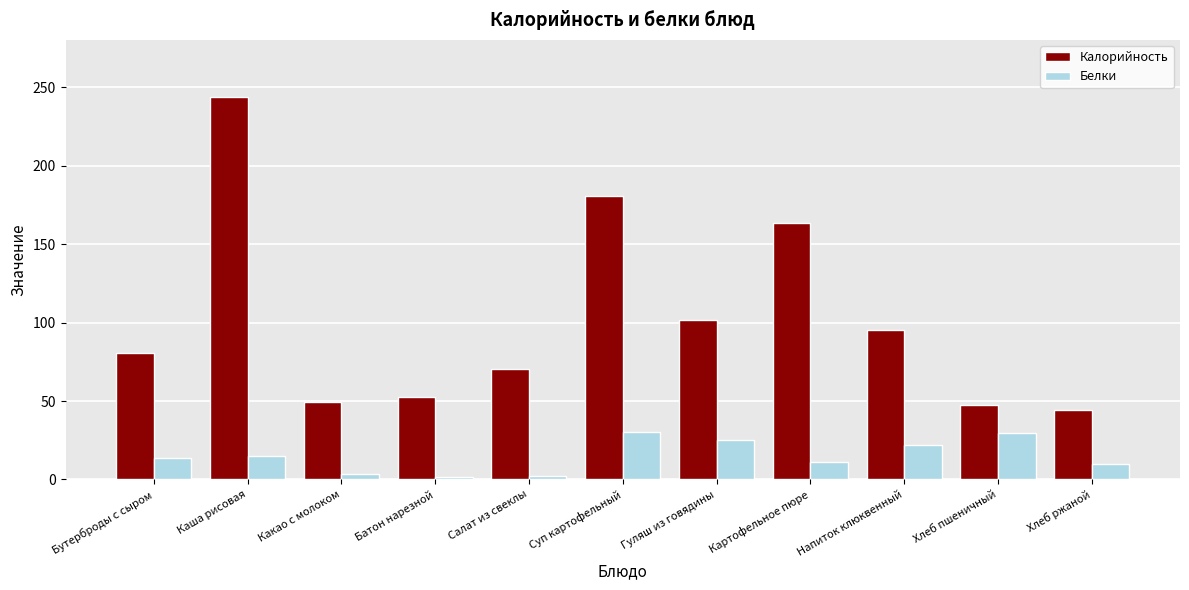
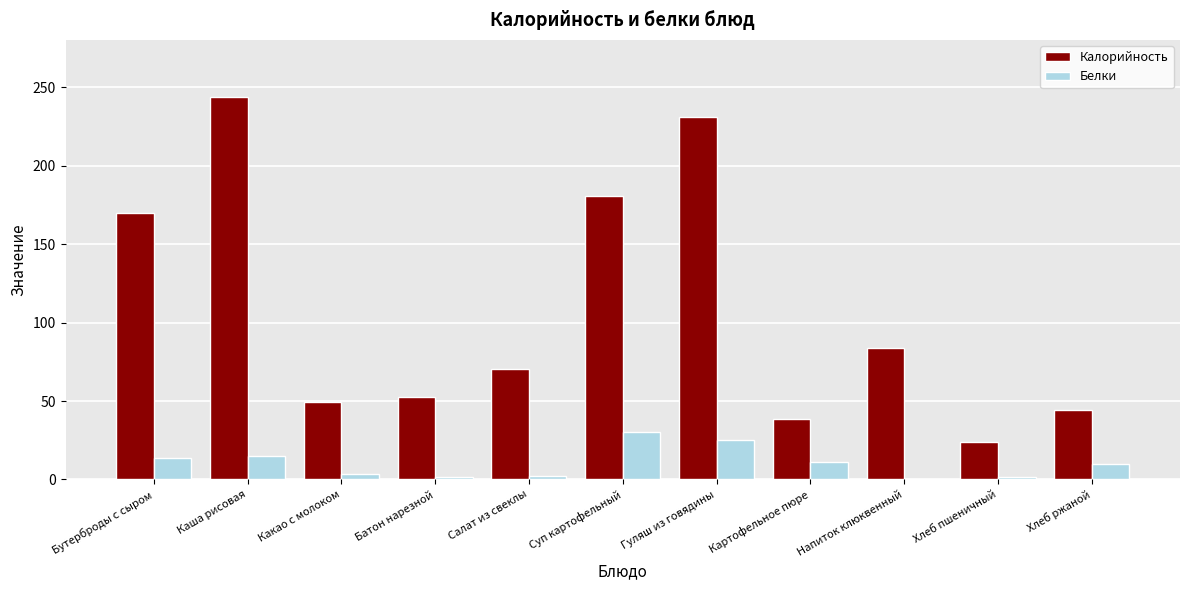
  {
    "Калорийность": {
-     "Бутерброды с сыром": 81,
+     "Бутерброды с сыром": 170,
      "Каша рисовая": 244,
      "Какао с молоком": 49,
      "Батон нарезной": 52,
      "Салат из свеклы": 70,
      "Суп картофельный": 181,
-     "Гуляш из говядины": 102,
-     "Картофельное пюре": 163,
-     "Напиток клюквенный": 95,
-     "Хлеб пшеничный": 47,
+     "Гуляш из говядины": 231,
+     "Картофельное пюре": 38,
+     "Напиток клюквенный": 84,
+     "Хлеб пшеничный": 24,
      "Хлеб ржаной": 44
    },
    "Белки": {
      "Бутерброды с сыром": 13,
      "Каша рисовая": 15,
      "Какао с молоком": 3,
      "Салат из свеклы": 2,
      "Суп картофельный": 31,
      "Гуляш из говядины": 25,
      "Картофельное пюре": 11,
-     "Напиток клюквенный": 22,
-     "Хлеб пшеничный": 30,
+     "Напиток клюквенный": 0,
+     "Хлеб пшеничный": 2,
      "Хлеб ржаной": 10
    }
  }
